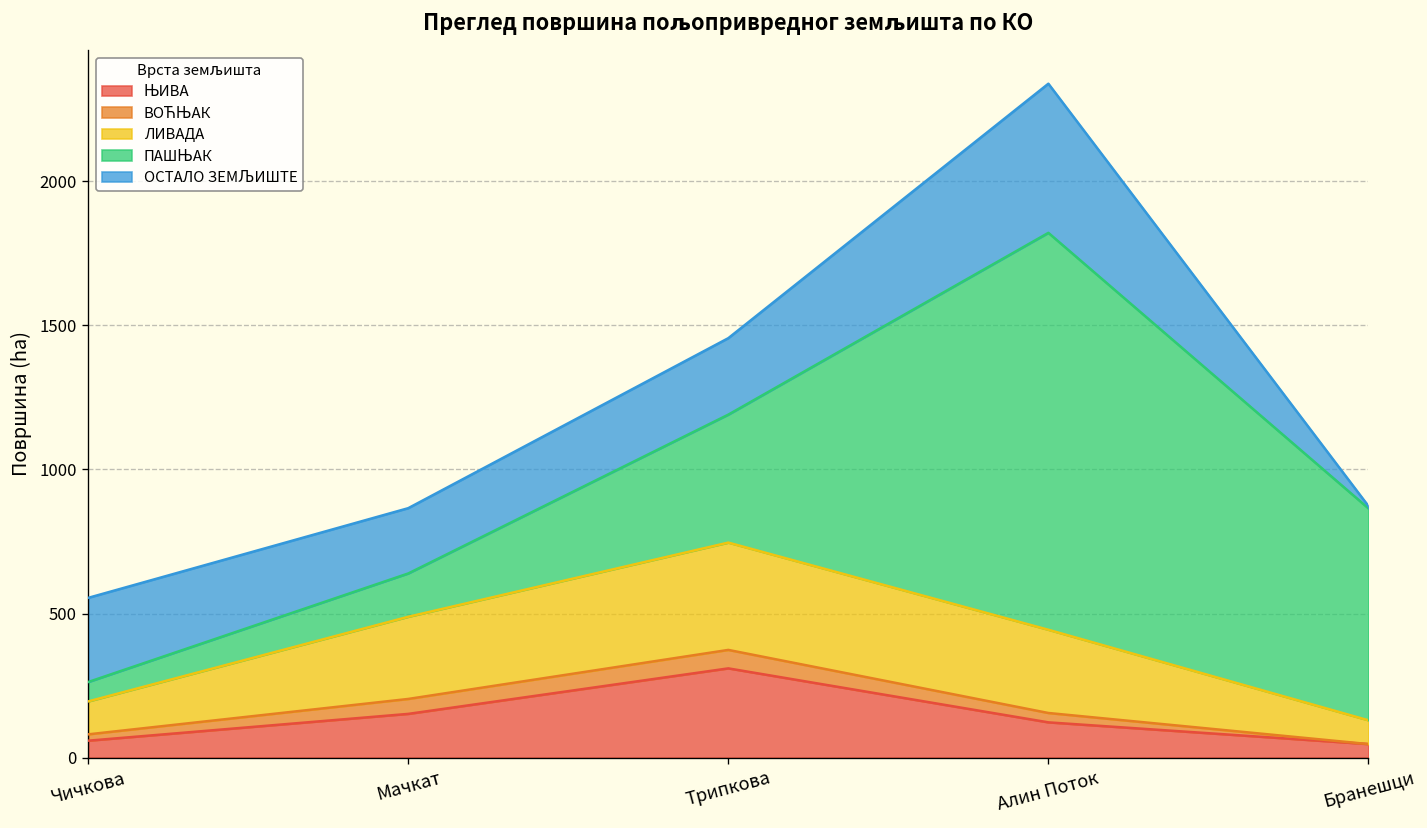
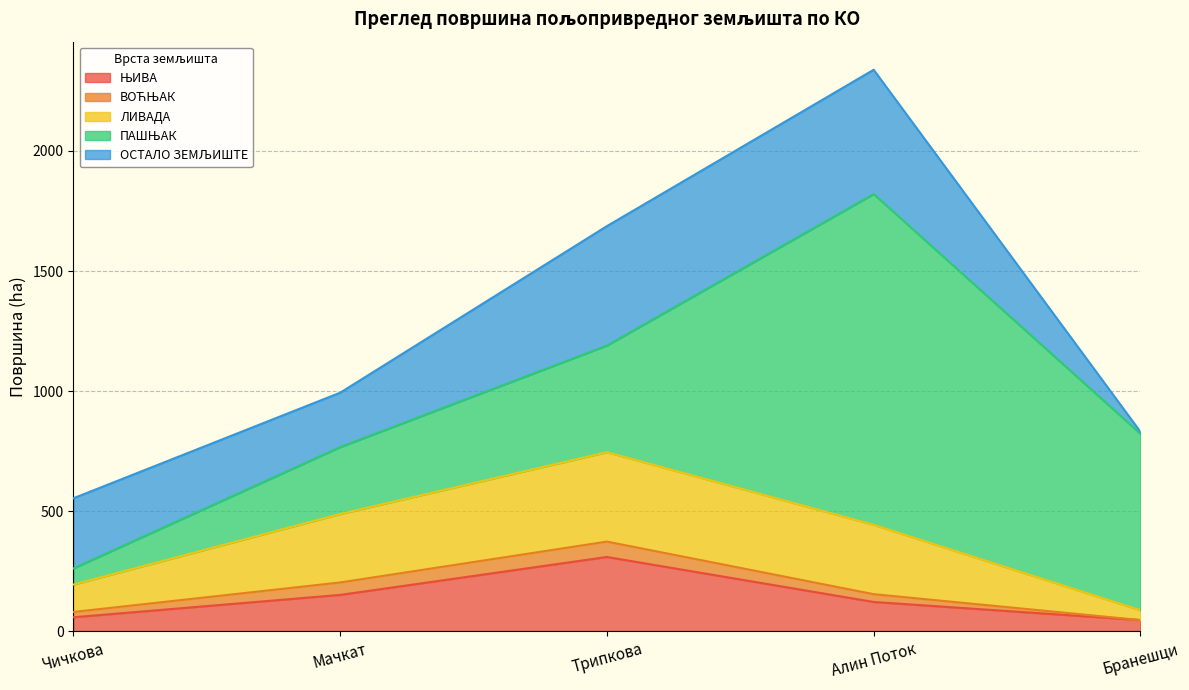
  {
    "ЛИВАДА": {
      "Чичкова": 110,
      "Мачкат": 280,
      "Трипкова": 370,
      "Алин Поток": 290,
-     "Бранешци": 80
+     "Бранешци": 40
    },
    "ПАШЊАК": {
      "Чичкова": 70,
-     "Мачкат": 150,
+     "Мачкат": 280,
      "Трипкова": 440,
      "Алин Поток": 1380
    },
    "ОСТАЛО ЗЕМЉИШТЕ": {
      "Чичкова": 290,
      "Мачкат": 230,
-     "Трипкова": 270,
+     "Трипкова": 500,
      "Алин Поток": 520
    }
  }
